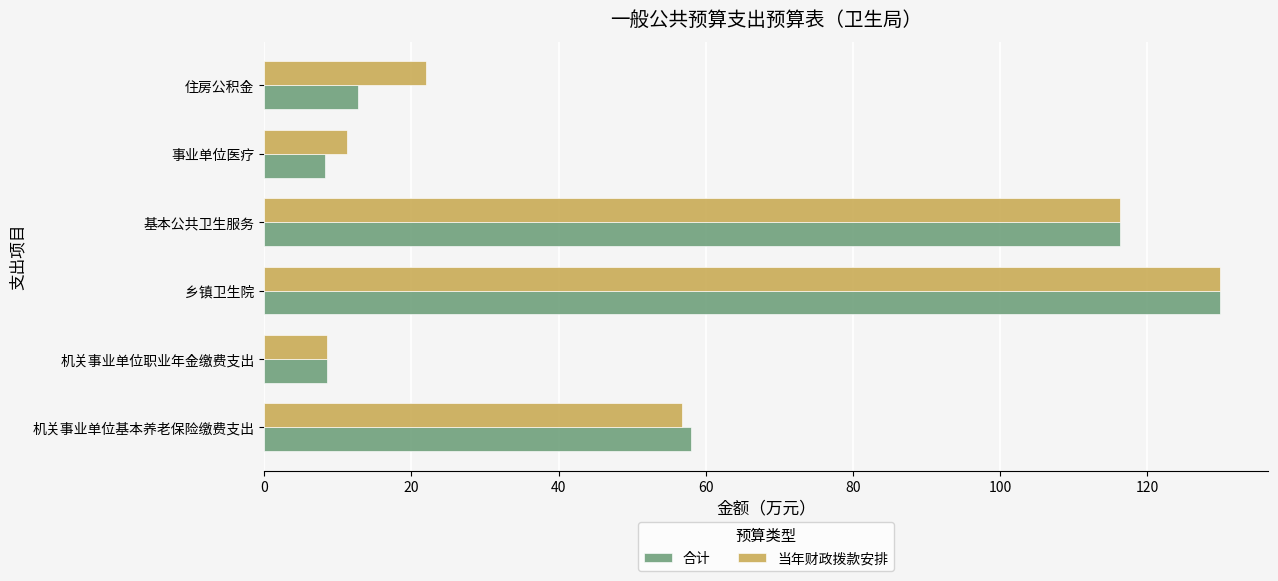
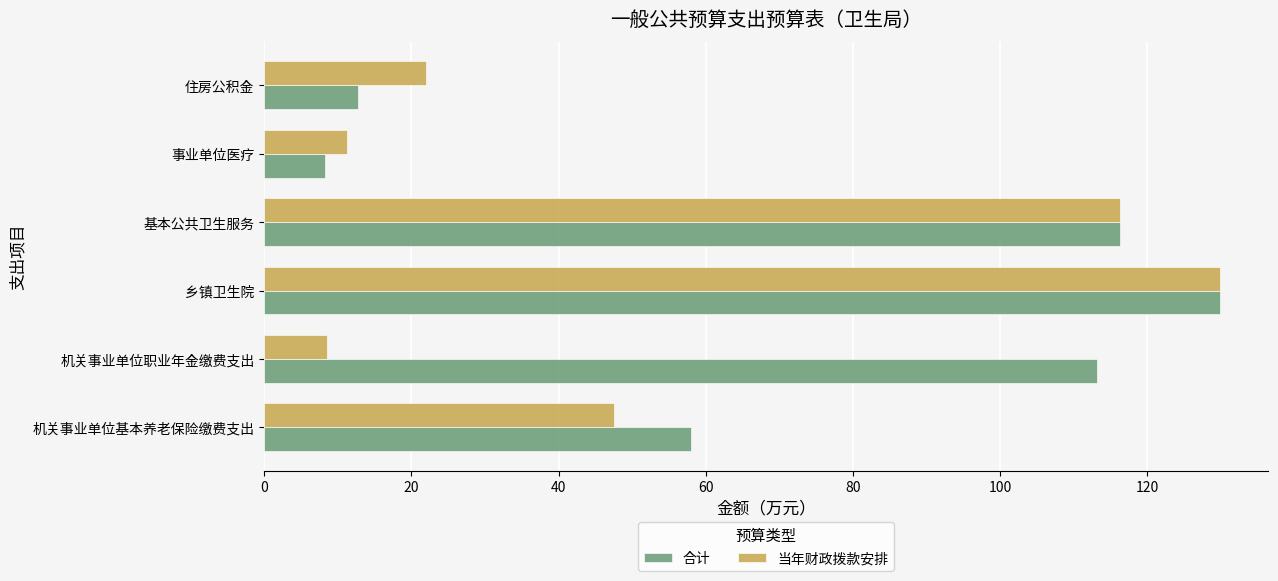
  {
    "合计": {
      "住房公积金": 13,
      "事业单位医疗": 8,
      "基本公共卫生服务": 116,
      "乡镇卫生院": 130,
-     "机关事业单位职业年金缴费支出": 9,
+     "机关事业单位职业年金缴费支出": 113,
      "机关事业单位基本养老保险缴费支出": 58
    },
    "当年财政拨款安排": {
      "住房公积金": 22,
      "事业单位医疗": 11,
      "基本公共卫生服务": 116,
      "乡镇卫生院": 130,
      "机关事业单位职业年金缴费支出": 9,
-     "机关事业单位基本养老保险缴费支出": 57
+     "机关事业单位基本养老保险缴费支出": 48
    }
  }
